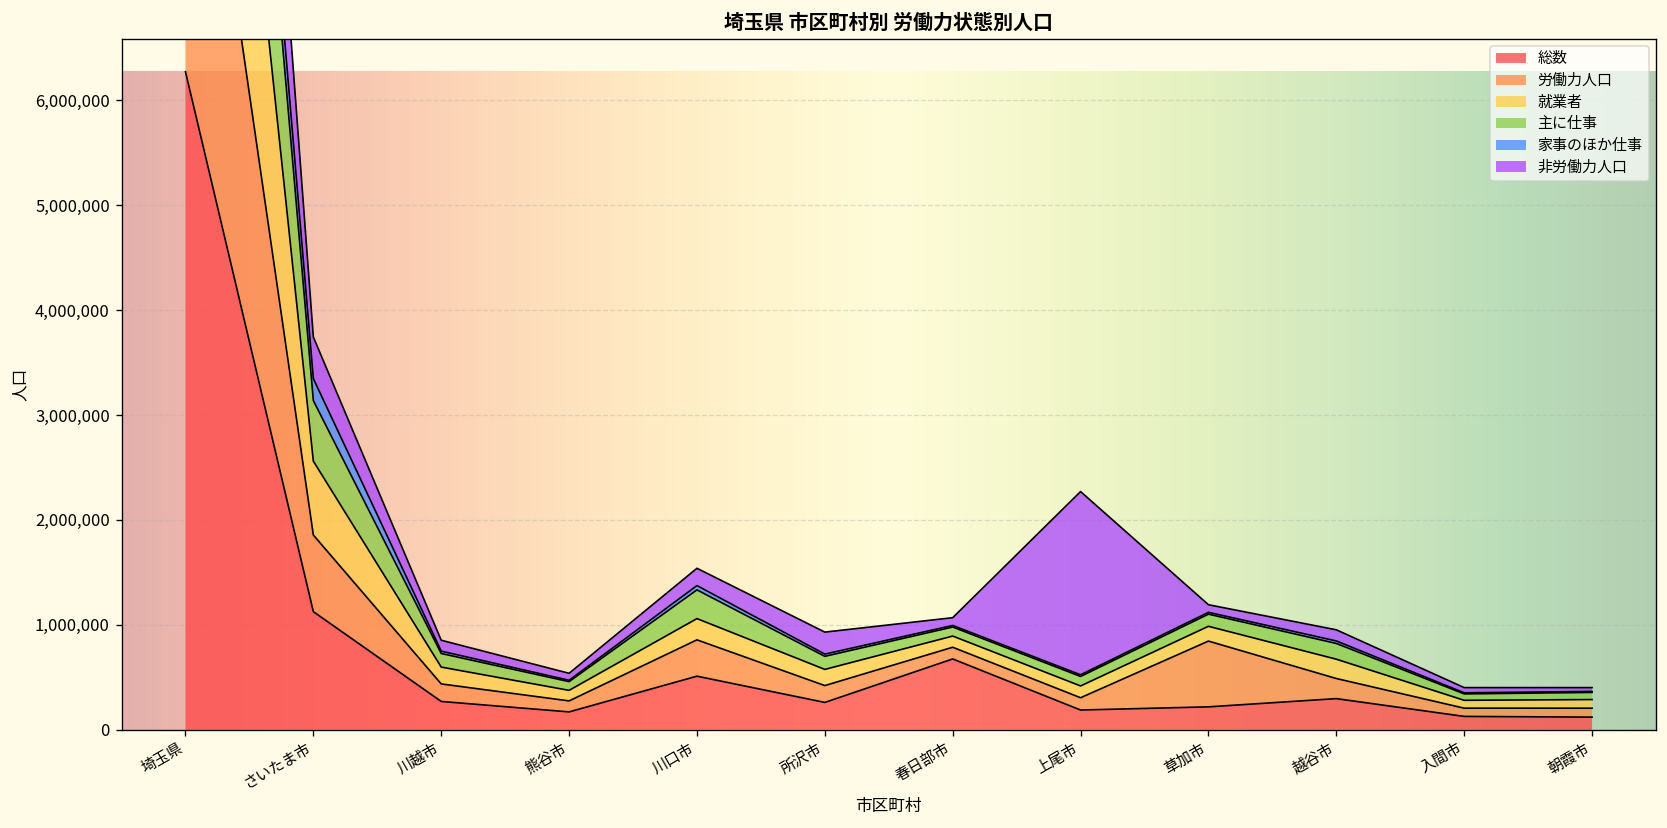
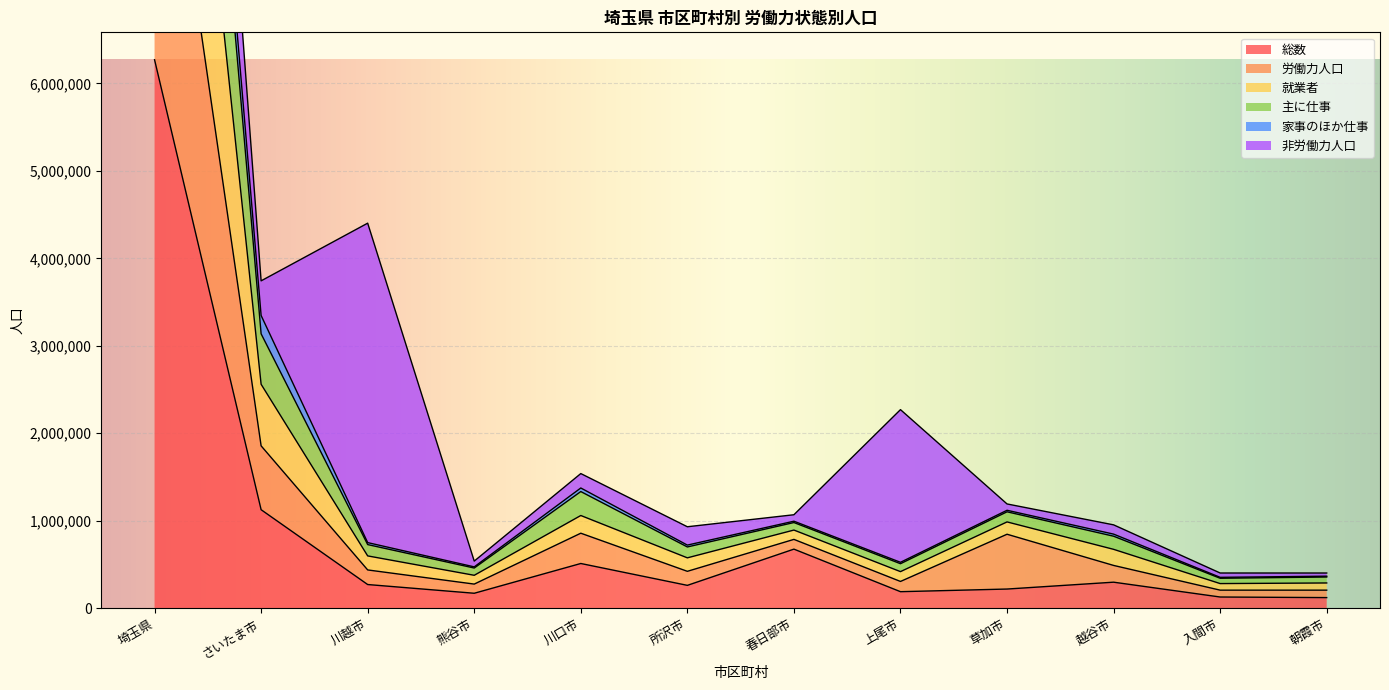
  {
    "総数": {
      "埼玉県": "6,300,000",
      "さいたま市": "1,100,000",
      "川越市": "300,000",
      "熊谷市": "200,000",
      "川口市": "500,000",
      "所沢市": "300,000",
      "春日部市": "700,000",
      "上尾市": "200,000",
      "草加市": "200,000",
      "越谷市": "300,000",
      "入間市": "100,000",
      "朝霞市": "100,000"
    },
    "労働力人口": {
      "さいたま市": "700,000",
      "川越市": "200,000",
      "熊谷市": "100,000",
      "川口市": "300,000",
      "所沢市": "200,000",
      "春日部市": "100,000",
      "上尾市": "100,000",
      "草加市": "600,000",
      "越谷市": "200,000",
      "入間市": "100,000",
      "朝霞市": "100,000"
    },
    "就業者": {
      "さいたま市": "700,000",
      "川越市": "200,000",
      "熊谷市": "100,000",
      "川口市": "200,000",
      "所沢市": "200,000",
      "春日部市": "100,000",
      "上尾市": "100,000",
      "草加市": "100,000",
      "越谷市": "200,000",
      "入間市": "100,000",
      "朝霞市": "100,000"
    },
    "主に仕事": {
      "さいたま市": "600,000",
      "川口市": "300,000"
    },
    "家事のほか仕事": {
      "さいたま市": "200,000",
      "川口市": "0"
    },
    "非労働力人口": {
      "さいたま市": "400,000",
-     "川越市": "100,000",
+     "川越市": "3,700,000",
      "熊谷市": "100,000",
      "川口市": "200,000",
      "所沢市": "200,000",
      "春日部市": "100,000",
      "上尾市": "1,700,000",
      "草加市": "100,000",
      "越谷市": "100,000",
      "入間市": "0",
      "朝霞市": "0"
    }
  }
